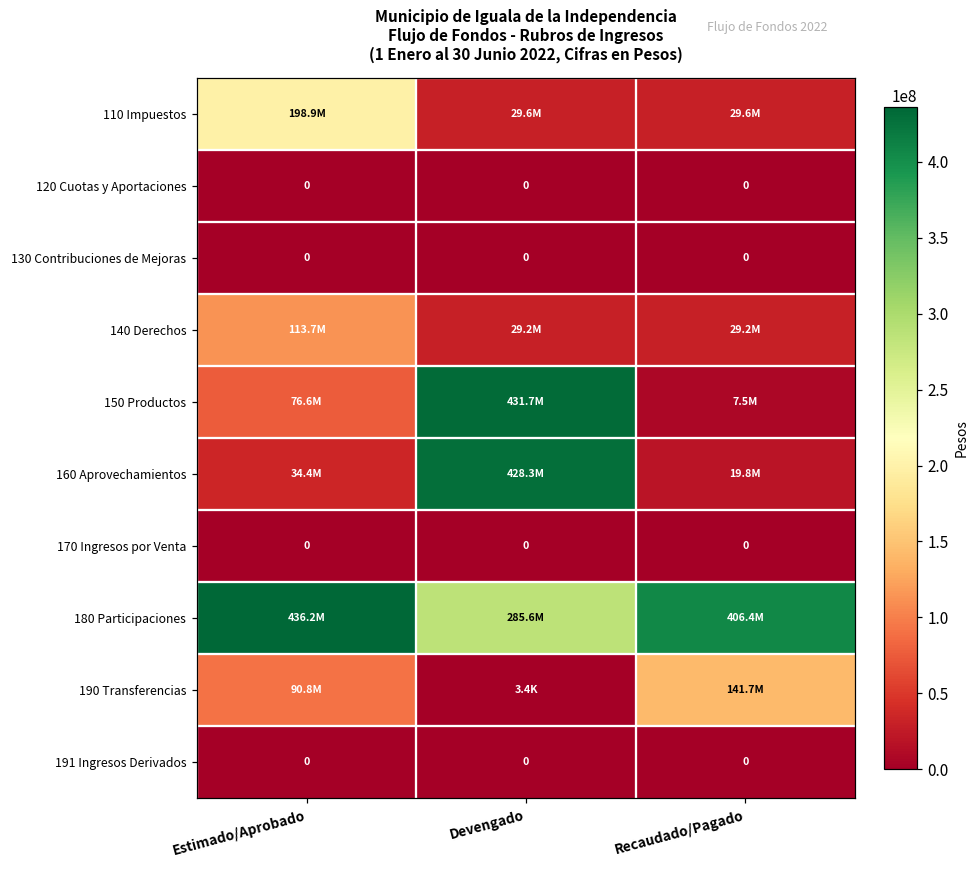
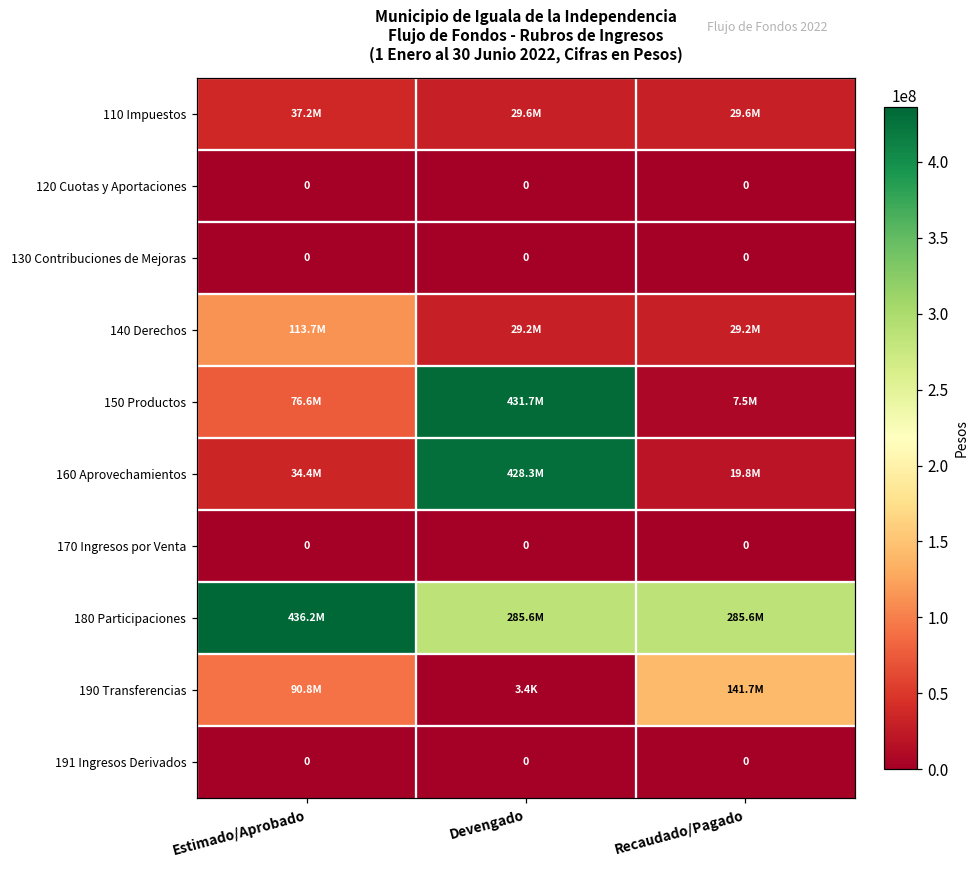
  {
    "110 Impuestos": {
-     "Estimado/Aprobado": "198.9M",
+     "Estimado/Aprobado": "37.2M",
      "Devengado": "29.6M",
      "Recaudado/Pagado": "29.6M"
    },
    "120 Cuotas y Aportaciones": {
      "Estimado/Aprobado": "0",
      "Devengado": "0",
      "Recaudado/Pagado": "0"
    },
    "130 Contribuciones de Mejoras": {
      "Estimado/Aprobado": "0",
      "Devengado": "0",
      "Recaudado/Pagado": "0"
    },
    "140 Derechos": {
      "Estimado/Aprobado": "113.7M",
      "Devengado": "29.2M",
      "Recaudado/Pagado": "29.2M"
    },
    "150 Productos": {
      "Estimado/Aprobado": "76.6M",
      "Devengado": "431.7M",
      "Recaudado/Pagado": "7.5M"
    },
    "160 Aprovechamientos": {
      "Estimado/Aprobado": "34.4M",
      "Devengado": "428.3M",
      "Recaudado/Pagado": "19.8M"
    },
    "170 Ingresos por Venta": {
      "Estimado/Aprobado": "0",
      "Devengado": "0",
      "Recaudado/Pagado": "0"
    },
    "180 Participaciones": {
      "Estimado/Aprobado": "436.2M",
      "Devengado": "285.6M",
-     "Recaudado/Pagado": "406.4M"
+     "Recaudado/Pagado": "285.6M"
    },
    "190 Transferencias": {
      "Estimado/Aprobado": "90.8M",
      "Devengado": "3.4K",
      "Recaudado/Pagado": "141.7M"
    },
    "191 Ingresos Derivados": {
      "Estimado/Aprobado": "0",
      "Devengado": "0",
      "Recaudado/Pagado": "0"
    }
  }
